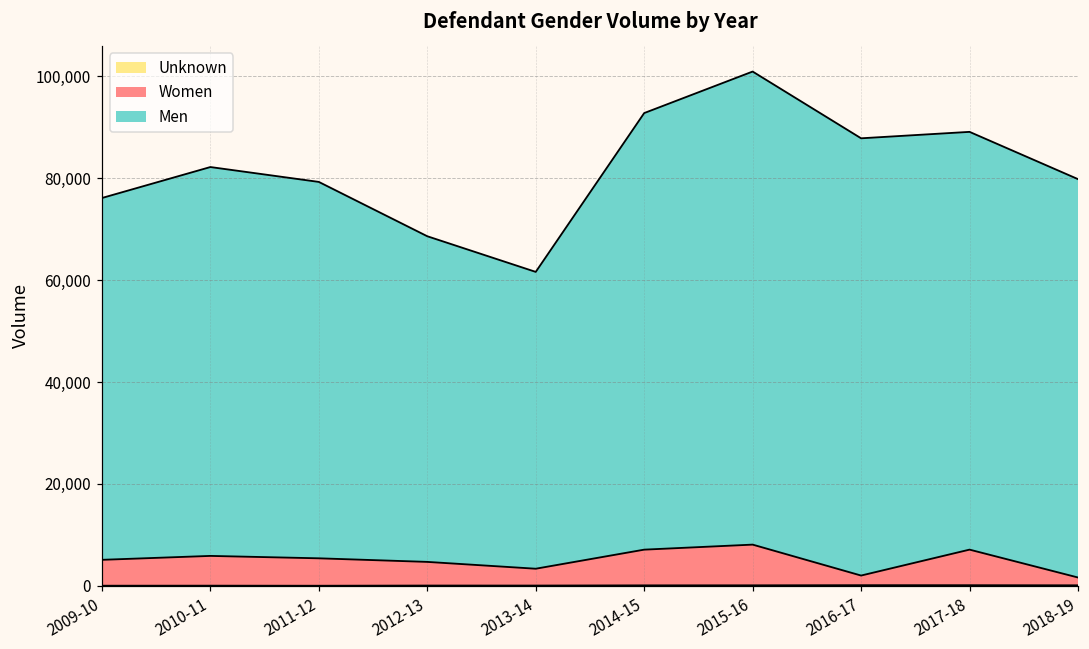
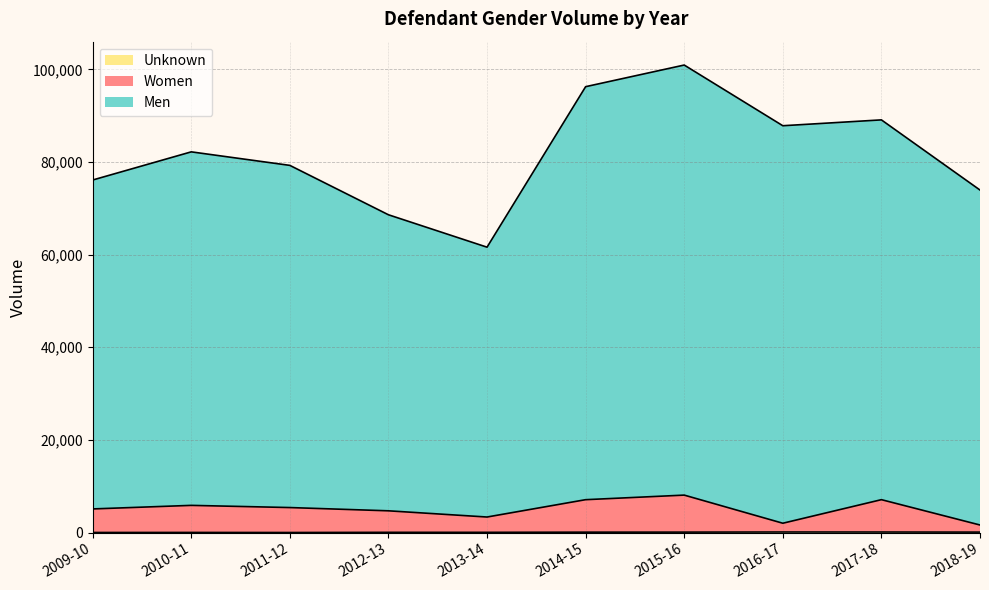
  {
    "Unknown": {
      "2009-10": "0",
      "2010-11": "0",
      "2011-12": "0",
      "2012-13": "0",
      "2013-14": "0",
      "2014-15": "0",
      "2015-16": "0",
      "2016-17": "0",
      "2017-18": "0",
      "2018-19": "0"
    },
    "Women": {
      "2009-10": "5,000",
      "2010-11": "6,000",
      "2011-12": "5,000",
      "2012-13": "5,000",
      "2013-14": "3,000",
      "2014-15": "7,000",
      "2015-16": "8,000",
      "2016-17": "2,000",
      "2017-18": "7,000",
      "2018-19": "2,000"
    },
    "Men": {
      "2009-10": "71,000",
      "2010-11": "76,000",
      "2011-12": "74,000",
      "2012-13": "64,000",
      "2013-14": "58,000",
-     "2014-15": "86,000",
+     "2014-15": "89,000",
      "2015-16": "93,000",
      "2016-17": "86,000",
      "2017-18": "82,000",
-     "2018-19": "78,000"
+     "2018-19": "72,000"
    }
  }
